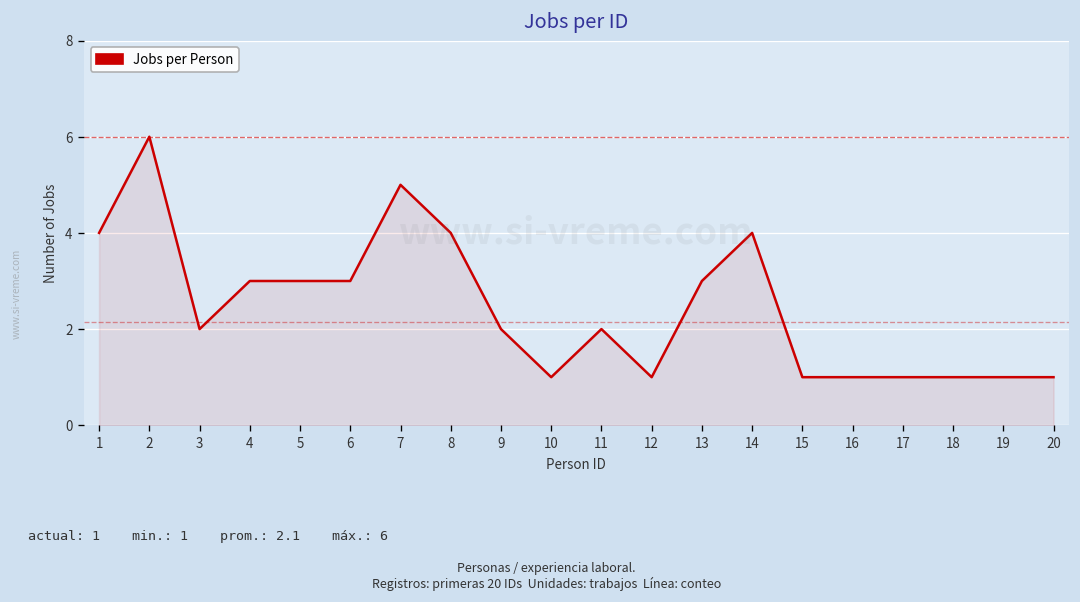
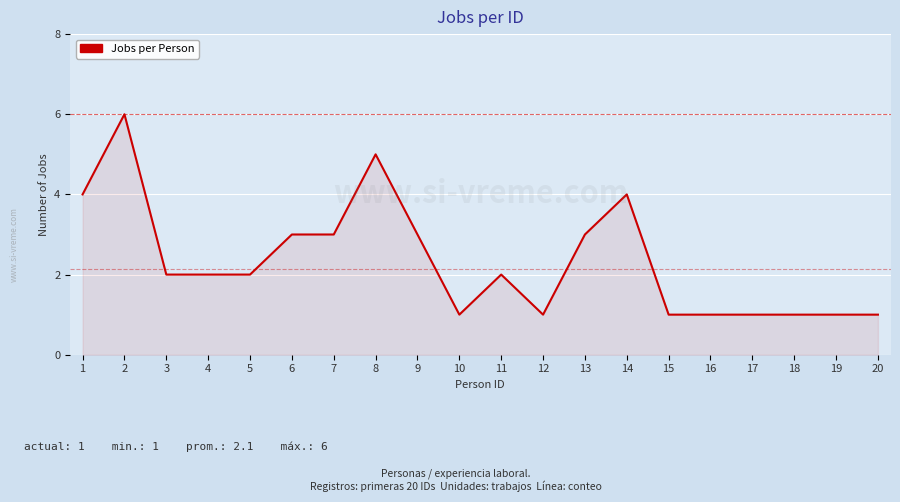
  {
    "1": 4,
    "2": 6,
    "3": 2,
-   "4": 3,
-   "5": 3,
+   "4": 2,
+   "5": 2,
    "6": 3,
-   "7": 5,
-   "8": 4,
-   "9": 2,
+   "7": 3,
+   "8": 5,
+   "9": 3,
    "10": 1,
    "11": 2,
    "12": 1,
    "13": 3,
    "14": 4,
    "15": 1,
    "16": 1,
    "17": 1,
    "18": 1,
    "19": 1,
    "20": 1
  }
